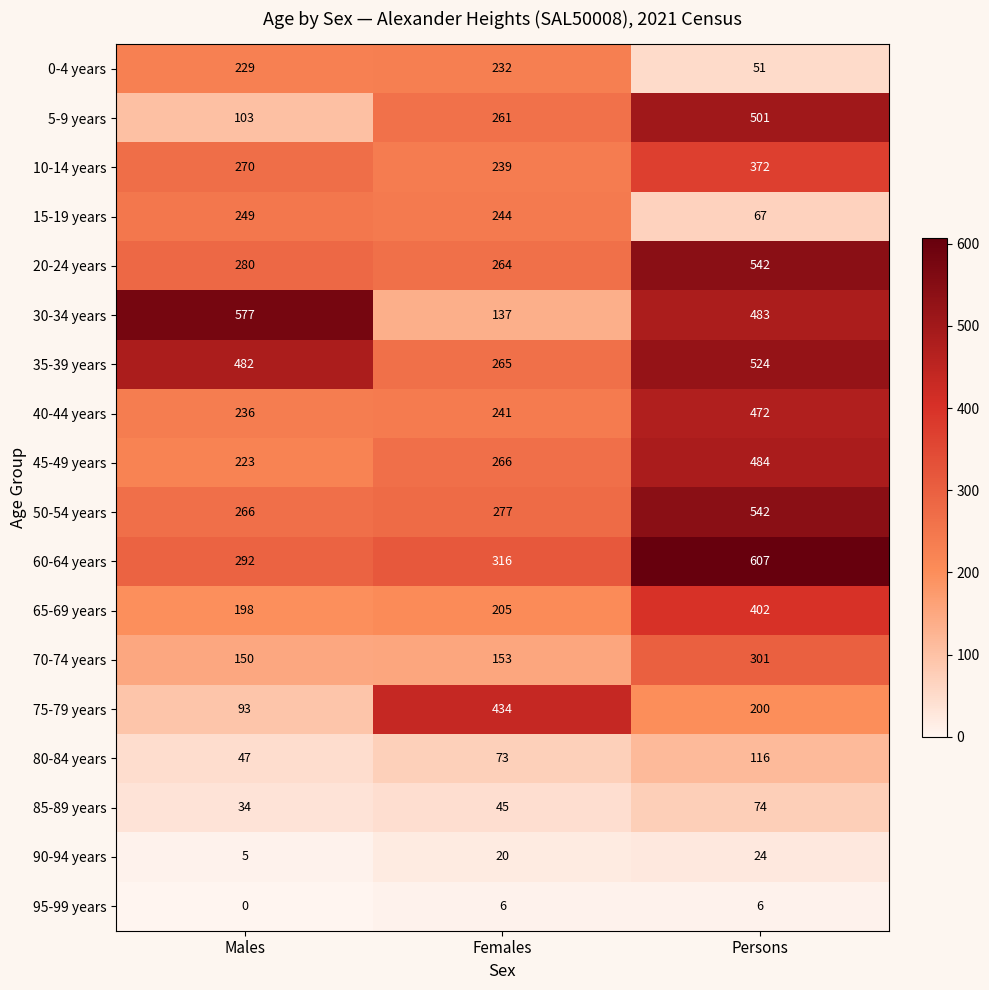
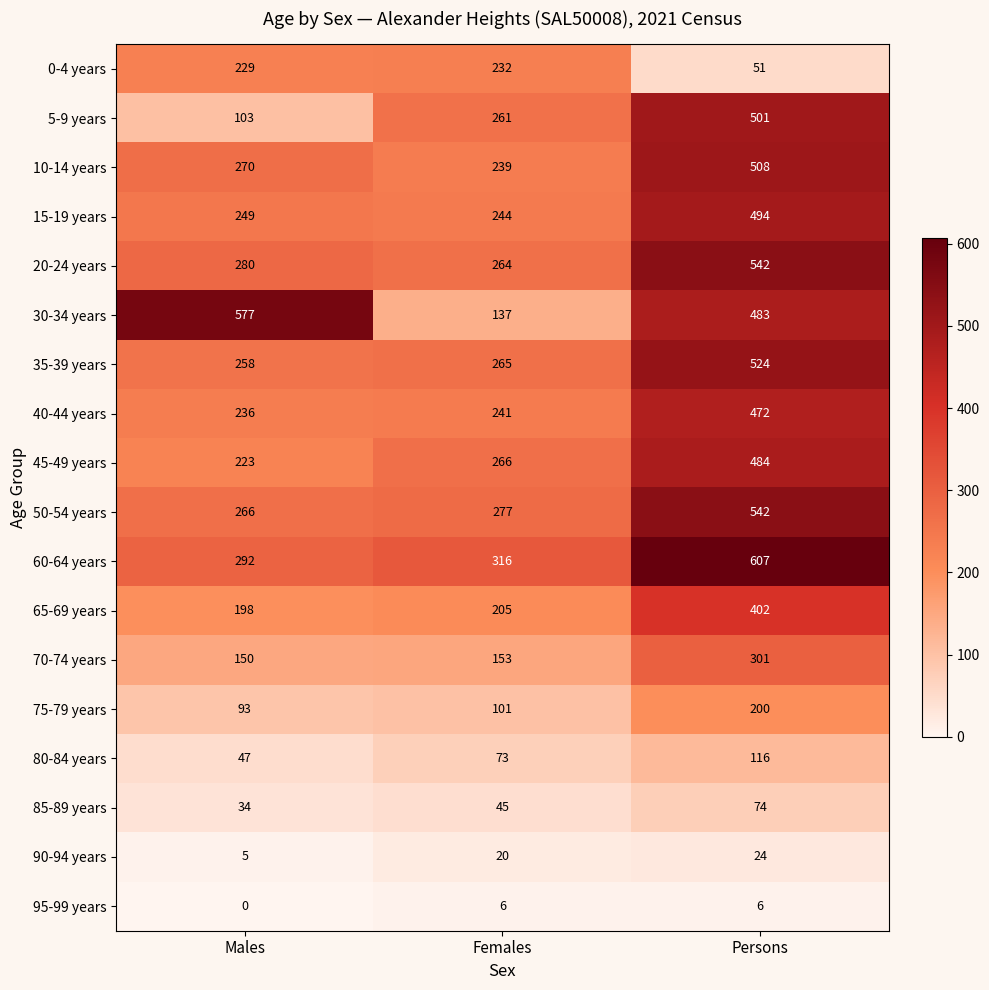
  {
    "0-4 years": {
      "Males": 229,
      "Females": 232,
      "Persons": 51
    },
    "5-9 years": {
      "Males": 103,
      "Females": 261,
      "Persons": 501
    },
    "10-14 years": {
      "Males": 270,
      "Females": 239,
-     "Persons": 372
+     "Persons": 508
    },
    "15-19 years": {
      "Males": 249,
      "Females": 244,
-     "Persons": 67
+     "Persons": 494
    },
    "20-24 years": {
      "Males": 280,
      "Females": 264,
      "Persons": 542
    },
    "30-34 years": {
      "Males": 577,
      "Females": 137,
      "Persons": 483
    },
    "35-39 years": {
-     "Males": 482,
+     "Males": 258,
      "Females": 265,
      "Persons": 524
    },
    "40-44 years": {
      "Males": 236,
      "Females": 241,
      "Persons": 472
    },
    "45-49 years": {
      "Males": 223,
      "Females": 266,
      "Persons": 484
    },
    "50-54 years": {
      "Males": 266,
      "Females": 277,
      "Persons": 542
    },
    "60-64 years": {
      "Males": 292,
      "Females": 316,
      "Persons": 607
    },
    "65-69 years": {
      "Males": 198,
      "Females": 205,
      "Persons": 402
    },
    "70-74 years": {
      "Males": 150,
      "Females": 153,
      "Persons": 301
    },
    "75-79 years": {
      "Males": 93,
-     "Females": 434,
+     "Females": 101,
      "Persons": 200
    },
    "80-84 years": {
      "Males": 47,
      "Females": 73,
      "Persons": 116
    },
    "85-89 years": {
      "Males": 34,
      "Females": 45,
      "Persons": 74
    },
    "90-94 years": {
      "Males": 5,
      "Females": 20,
      "Persons": 24
    },
    "95-99 years": {
      "Males": 0,
      "Females": 6,
      "Persons": 6
    }
  }
